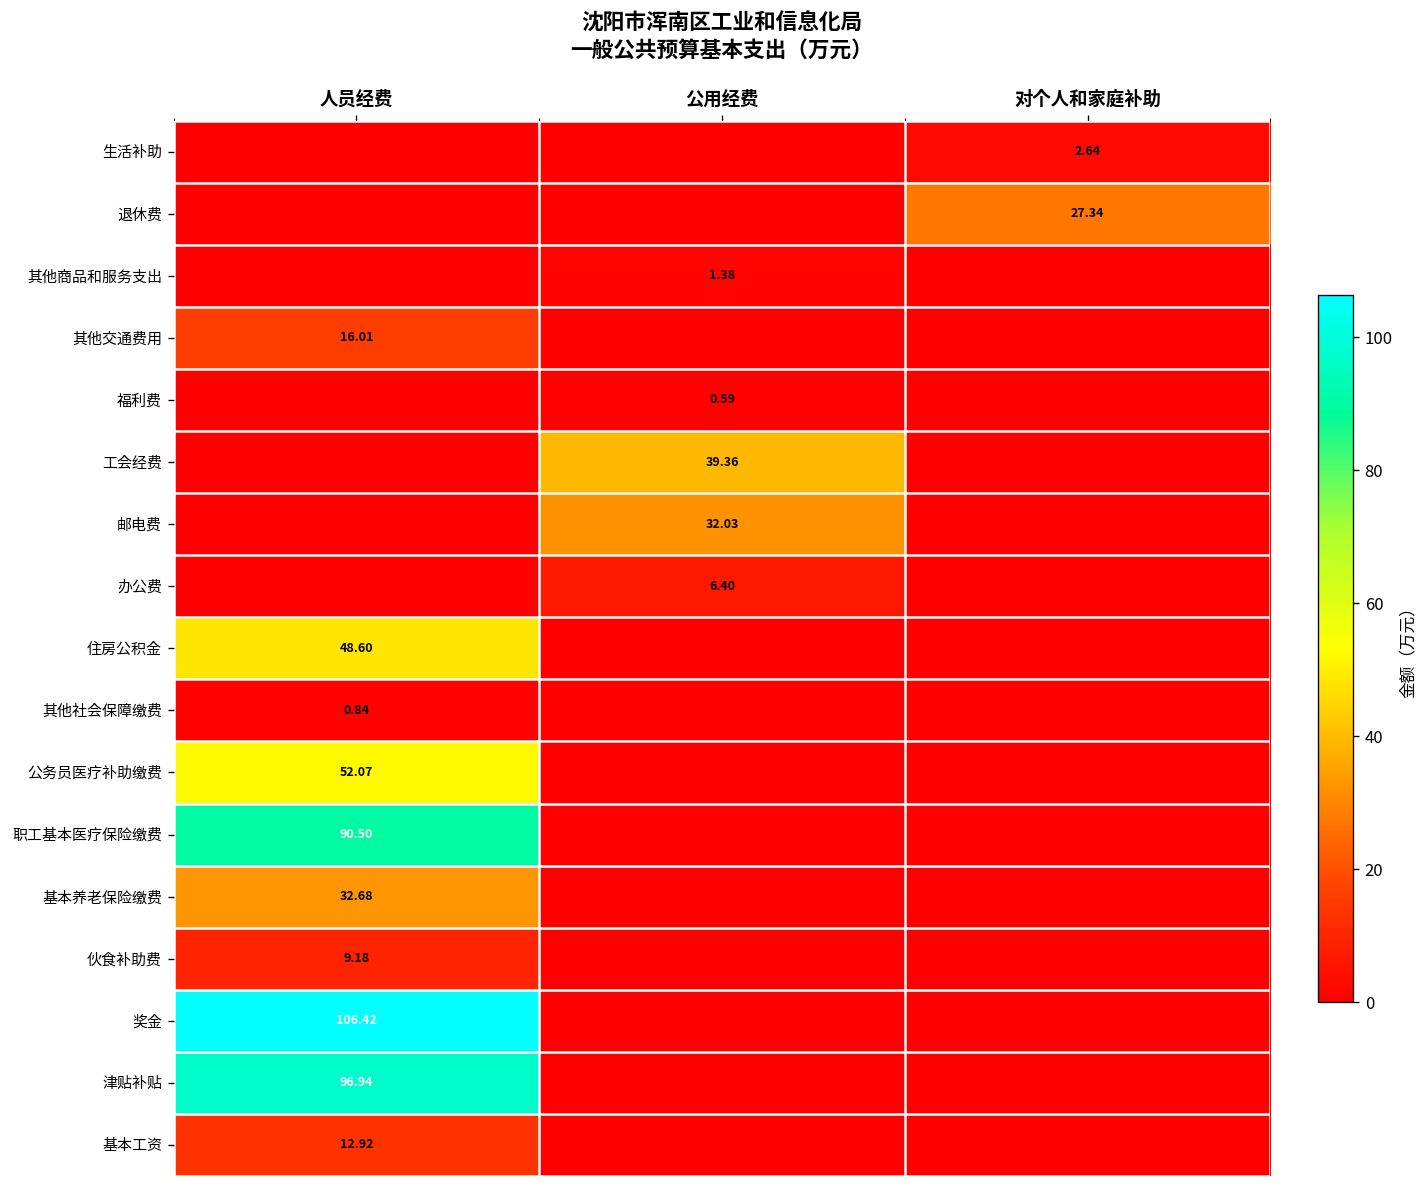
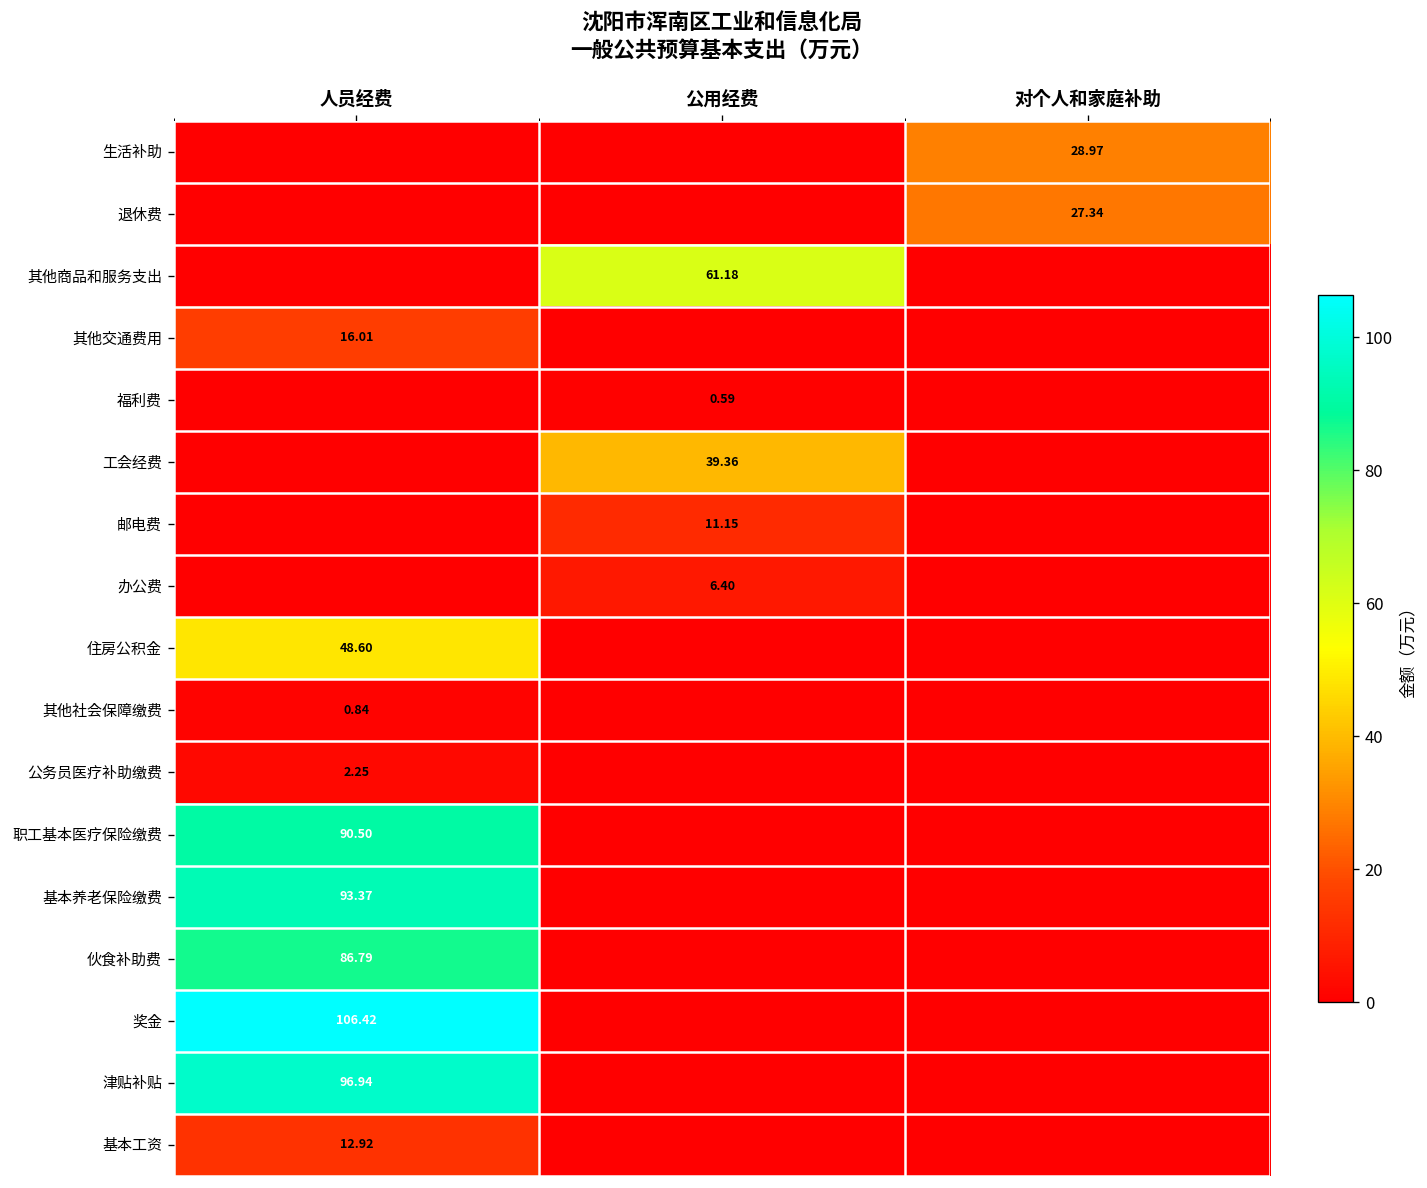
  {
    "生活补助": {
-     "对个人和家庭补助": 2.64
+     "对个人和家庭补助": 28.97
    },
    "退休费": {
      "对个人和家庭补助": 27.34
    },
    "其他商品和服务支出": {
-     "公用经费": 1.38
+     "公用经费": 61.18
    },
    "其他交通费用": {
      "人员经费": 16.01
    },
    "福利费": {
      "公用经费": 0.59
    },
    "工会经费": {
      "公用经费": 39.36
    },
    "邮电费": {
-     "公用经费": 32.03
+     "公用经费": 11.15
    },
    "办公费": {
      "公用经费": 6.40
    },
    "住房公积金": {
      "人员经费": 48.60
    },
    "其他社会保障缴费": {
      "人员经费": 0.84
    },
    "公务员医疗补助缴费": {
-     "人员经费": 52.07
+     "人员经费": 2.25
    },
    "职工基本医疗保险缴费": {
      "人员经费": 90.50
    },
    "基本养老保险缴费": {
-     "人员经费": 32.68
+     "人员经费": 93.37
    },
    "伙食补助费": {
-     "人员经费": 9.18
+     "人员经费": 86.79
    },
    "奖金": {
      "人员经费": 106.42
    },
    "津贴补贴": {
      "人员经费": 96.94
    },
    "基本工资": {
      "人员经费": 12.92
    }
  }
